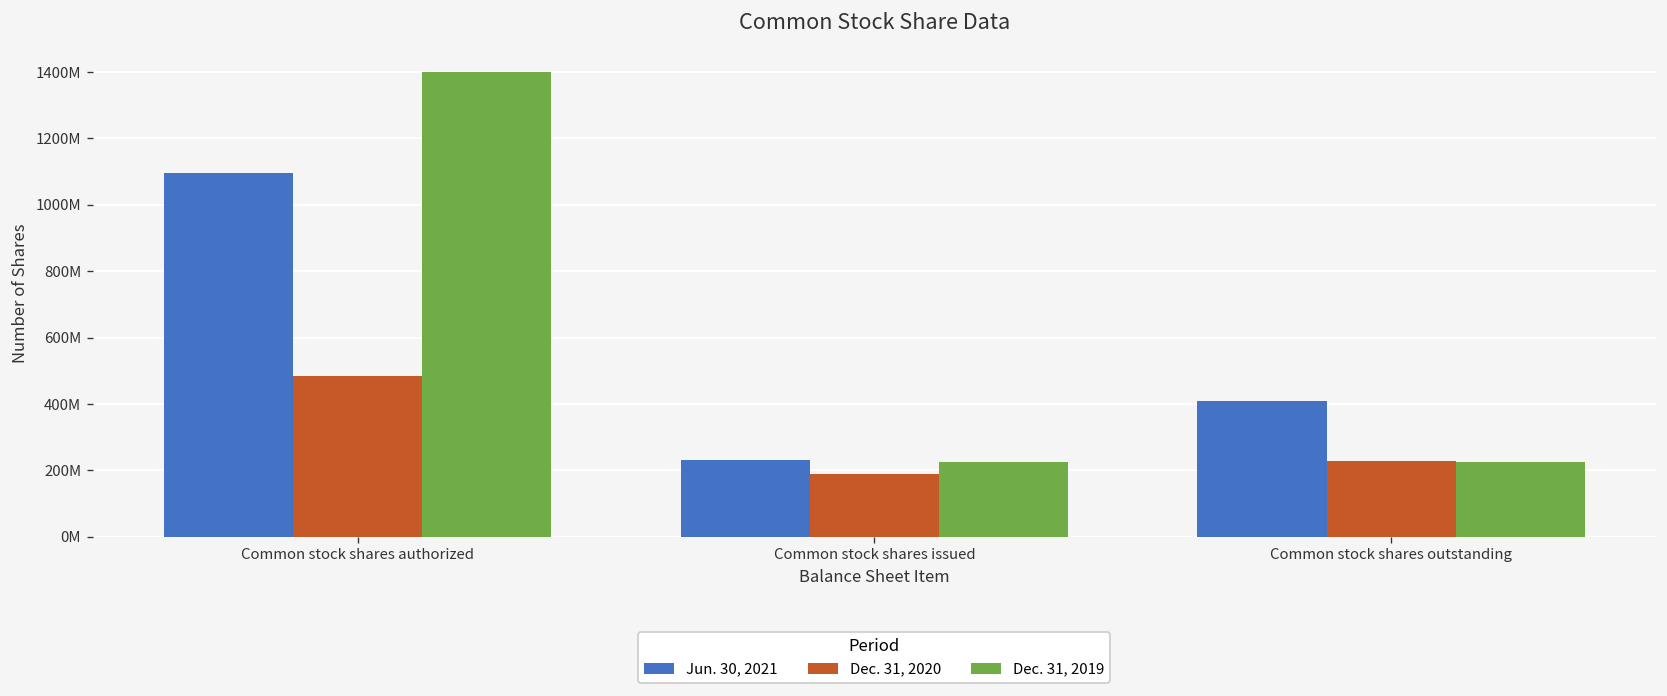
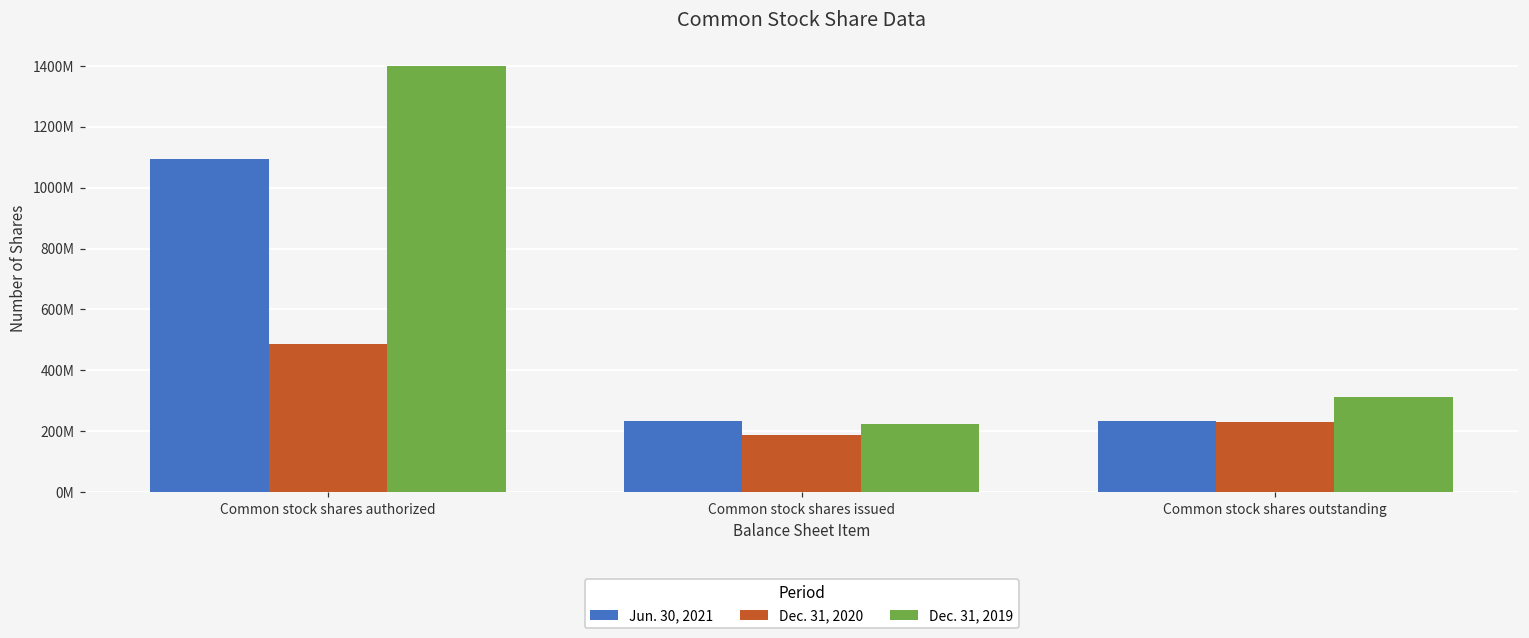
  {
    "Jun. 30, 2021": {
      "Common stock shares authorized": 1100000000,
      "Common stock shares issued": 230000000,
-     "Common stock shares outstanding": 410000000
+     "Common stock shares outstanding": 230000000
    },
    "Dec. 31, 2020": {
      "Common stock shares authorized": 490000000,
      "Common stock shares issued": 190000000,
      "Common stock shares outstanding": 230000000
    },
    "Dec. 31, 2019": {
      "Common stock shares authorized": 1400000000,
      "Common stock shares issued": 220000000,
-     "Common stock shares outstanding": 220000000
+     "Common stock shares outstanding": 310000000
    }
  }
